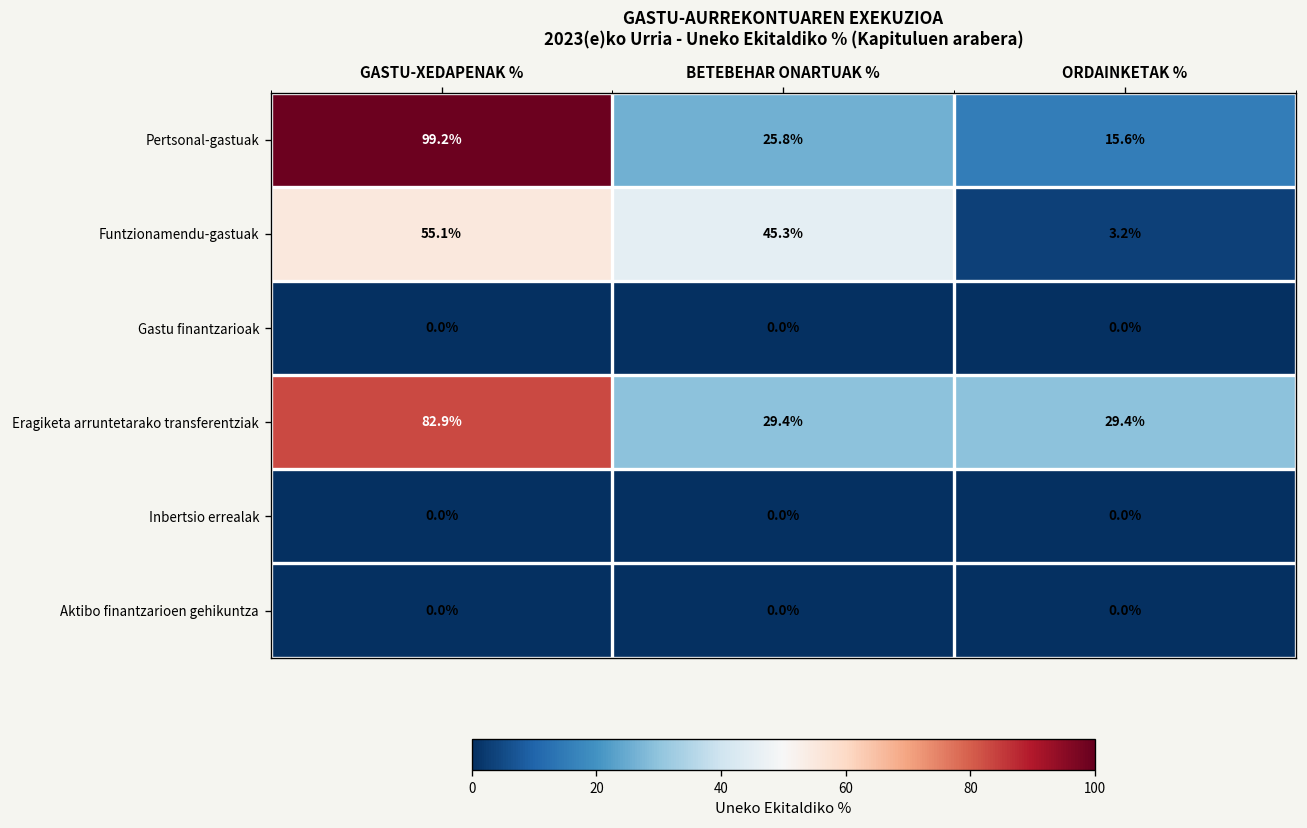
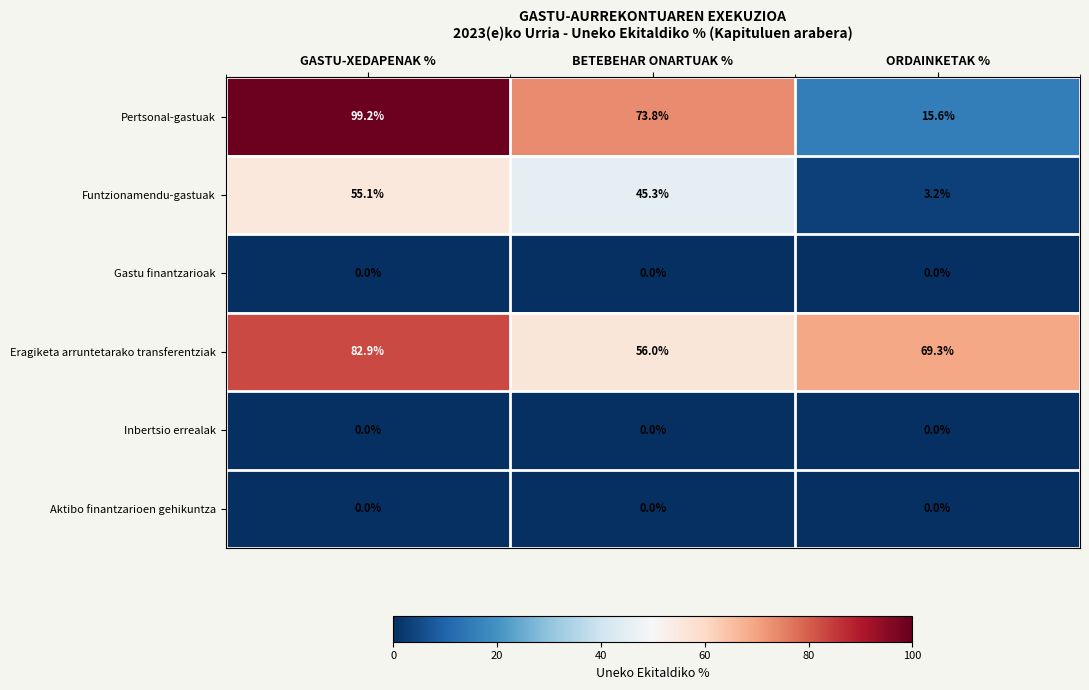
  {
    "Pertsonal-gastuak": {
      "GASTU-XEDAPENAK %": "99.2%",
-     "BETEBEHAR ONARTUAK %": "25.8%",
+     "BETEBEHAR ONARTUAK %": "73.8%",
      "ORDAINKETAK %": "15.6%"
    },
    "Funtzionamendu-gastuak": {
      "GASTU-XEDAPENAK %": "55.1%",
      "BETEBEHAR ONARTUAK %": "45.3%",
      "ORDAINKETAK %": "3.2%"
    },
    "Gastu finantzarioak": {
      "GASTU-XEDAPENAK %": "0.0%",
      "BETEBEHAR ONARTUAK %": "0.0%",
      "ORDAINKETAK %": "0.0%"
    },
    "Eragiketa arruntetarako transferentziak": {
      "GASTU-XEDAPENAK %": "82.9%",
-     "BETEBEHAR ONARTUAK %": "29.4%",
-     "ORDAINKETAK %": "29.4%"
+     "BETEBEHAR ONARTUAK %": "56.0%",
+     "ORDAINKETAK %": "69.3%"
    },
    "Inbertsio errealak": {
      "GASTU-XEDAPENAK %": "0.0%",
      "BETEBEHAR ONARTUAK %": "0.0%",
      "ORDAINKETAK %": "0.0%"
    },
    "Aktibo finantzarioen gehikuntza": {
      "GASTU-XEDAPENAK %": "0.0%",
      "BETEBEHAR ONARTUAK %": "0.0%",
      "ORDAINKETAK %": "0.0%"
    }
  }
